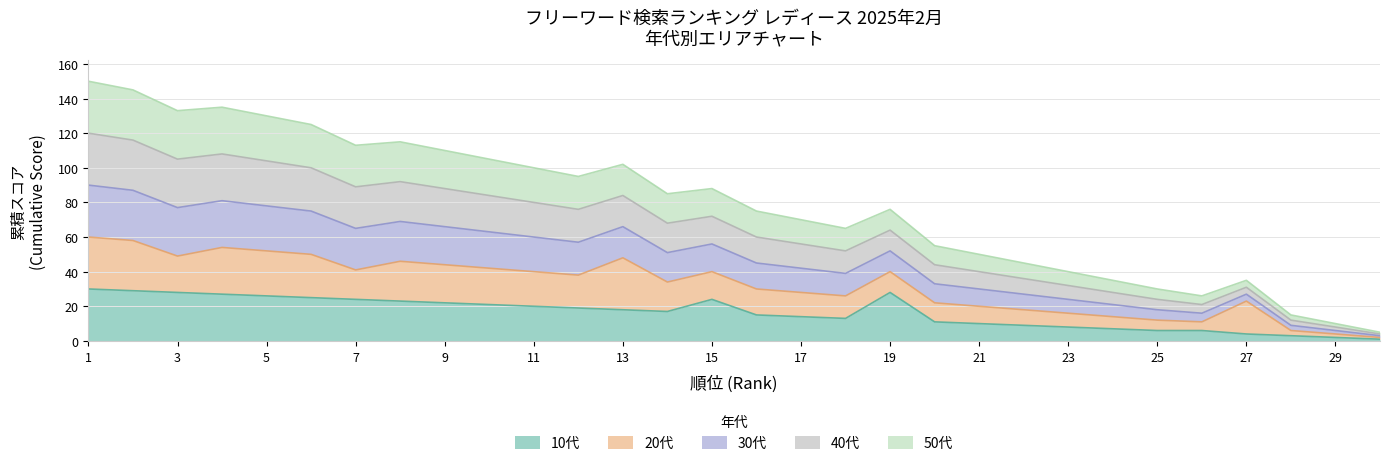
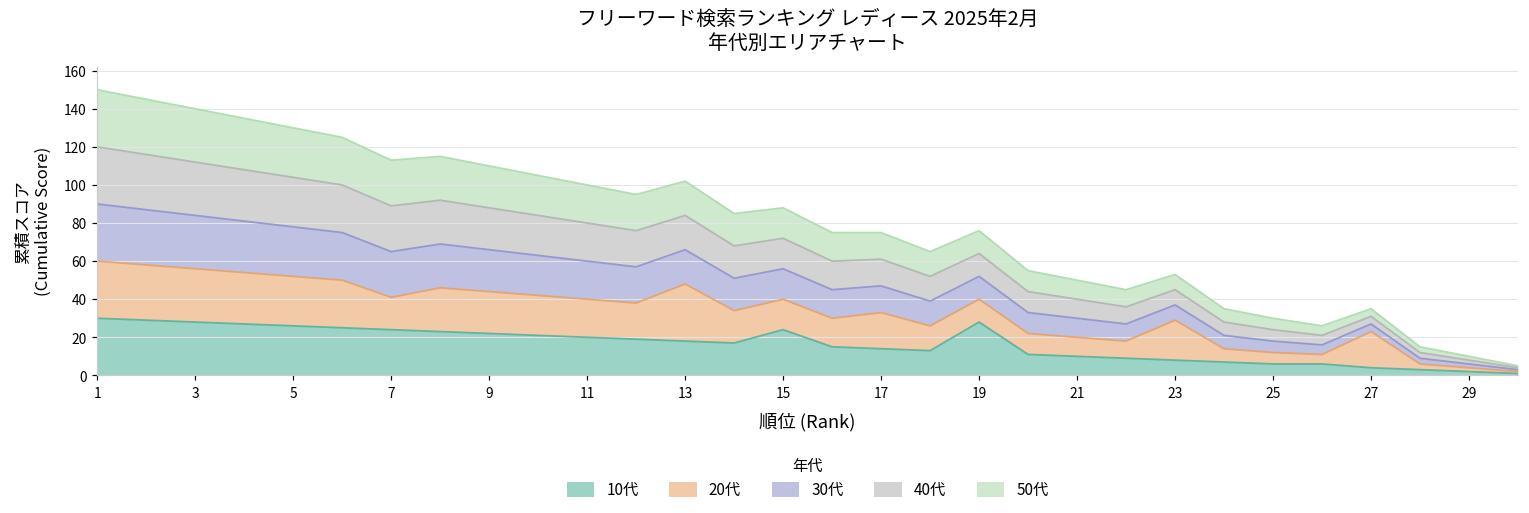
  {
    "10代": {
      "1": 30,
      "3": 28,
      "5": 26,
      "7": 24,
      "9": 22,
      "11": 20,
      "13": 18,
      "15": 24,
      "17": 14,
      "19": 28,
      "21": 10,
      "23": 8,
      "25": 6,
      "27": 4,
      "29": 2
    },
    "20代": {
      "1": 30,
-     "3": 21,
+     "3": 28,
      "5": 26,
      "7": 17,
      "9": 22,
      "11": 20,
      "13": 30,
      "15": 16,
-     "17": 14,
+     "17": 19,
      "19": 12,
      "21": 10,
-     "23": 8,
+     "23": 21,
      "25": 6,
      "27": 19,
      "29": 2
    }
  }
